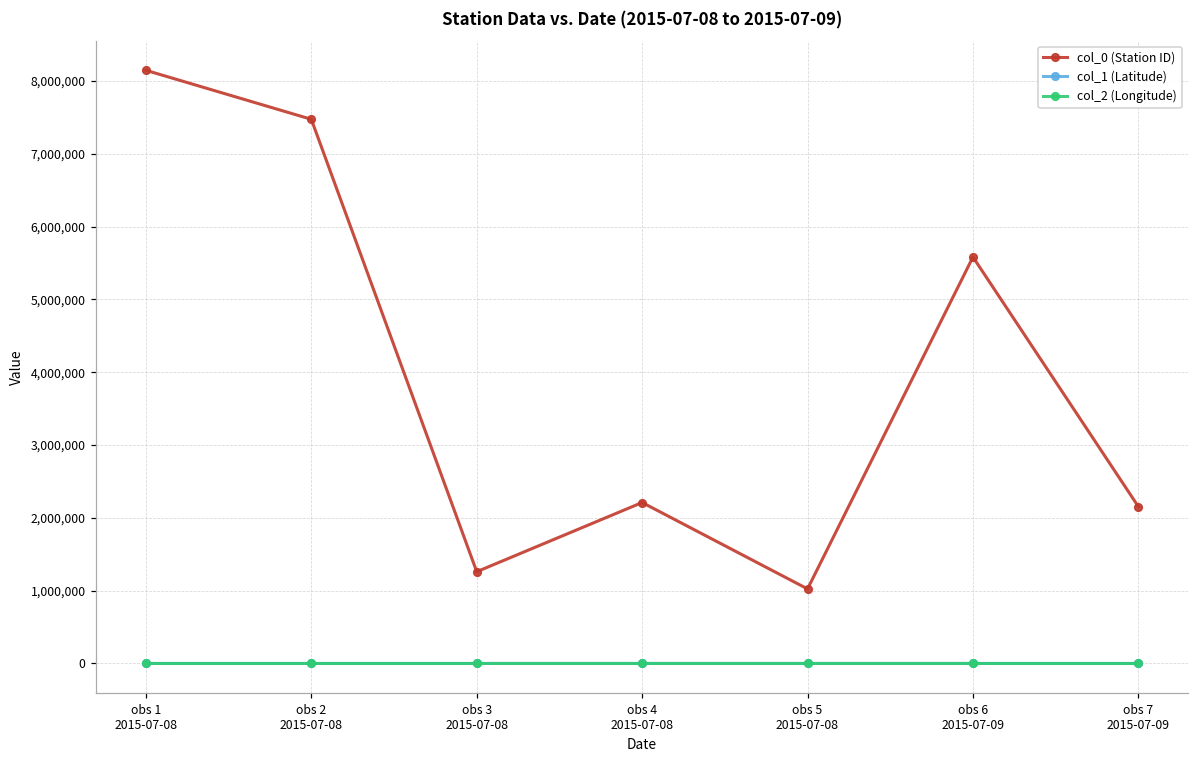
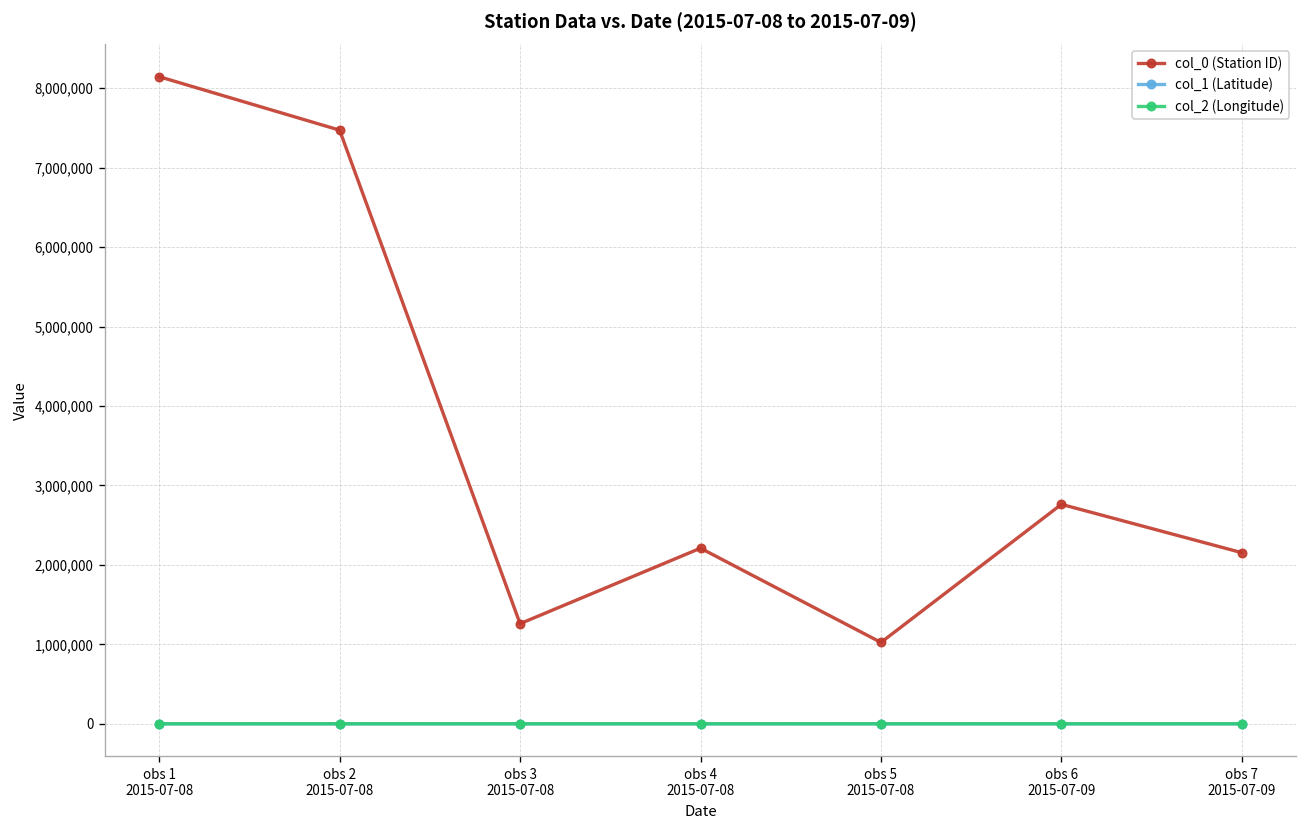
  {
    "col_0 (Station ID)": {
      "obs 1 2015-07-08": "8,100,000",
      "obs 2 2015-07-08": "7,500,000",
      "obs 3 2015-07-08": "1,300,000",
      "obs 4 2015-07-08": "2,200,000",
      "obs 5 2015-07-08": "1,000,000",
-     "obs 6 2015-07-09": "5,600,000",
+     "obs 6 2015-07-09": "2,800,000",
      "obs 7 2015-07-09": "2,200,000"
    },
    "col_2 (Longitude)": {
      "obs 1 2015-07-08": "0",
      "obs 2 2015-07-08": "0",
      "obs 3 2015-07-08": "0",
      "obs 4 2015-07-08": "0",
      "obs 5 2015-07-08": "0",
      "obs 6 2015-07-09": "0",
      "obs 7 2015-07-09": "0"
    }
  }
